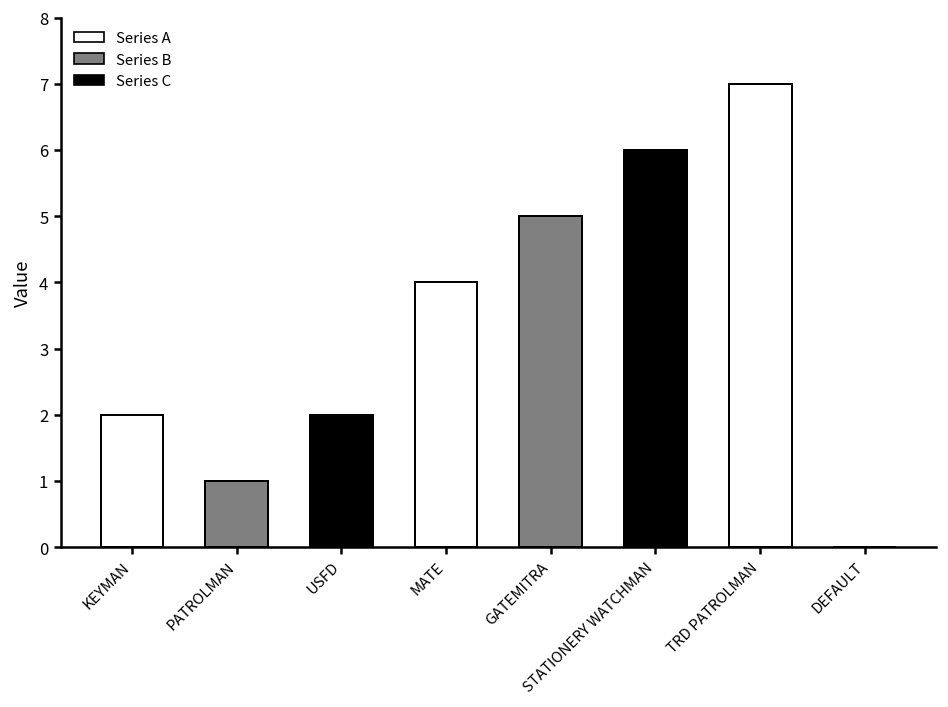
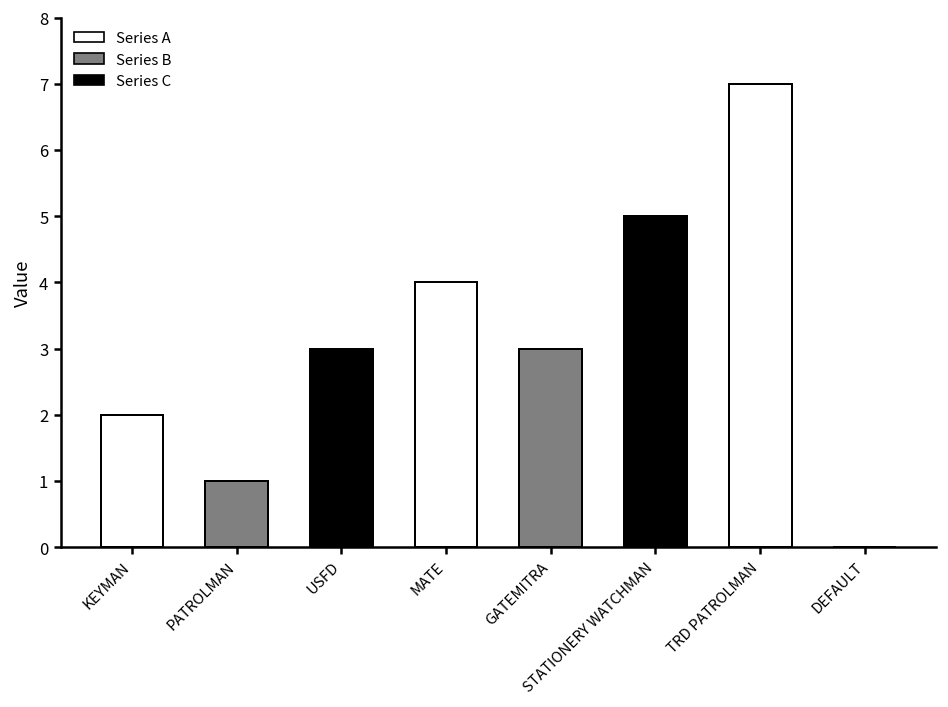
  {
    "KEYMAN": 2,
    "PATROLMAN": 1,
-   "USFD": 2,
+   "USFD": 3,
    "MATE": 4,
-   "GATEMITRA": 5,
-   "STATIONERY WATCHMAN": 6,
+   "GATEMITRA": 3,
+   "STATIONERY WATCHMAN": 5,
    "TRD PATROLMAN": 7,
    "DEFAULT": 0
  }
